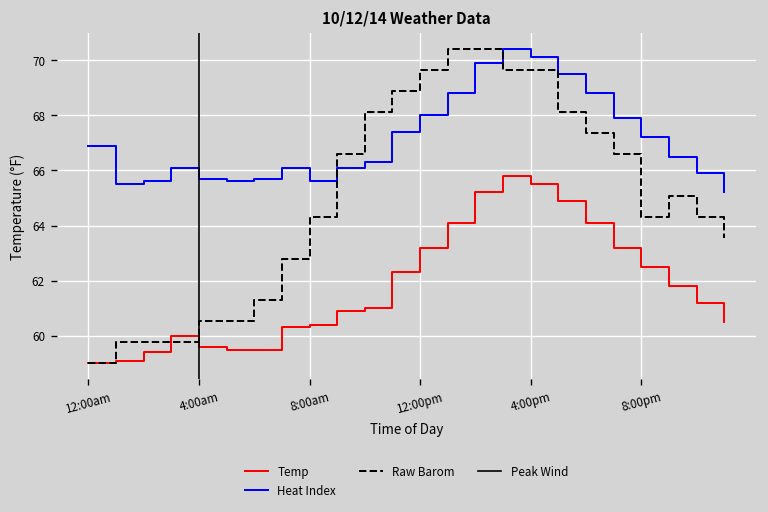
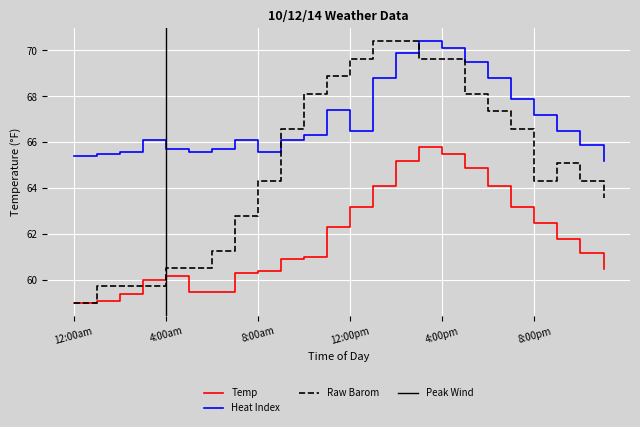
  {
    "Temp": {
-     "4:00am": 59.6,
+     "4:00am": 60.2,
      "8:00am": 60.4,
      "12:00pm": 63.2,
      "4:00pm": 65.5,
      "8:00pm": 62.5
    },
    "Heat Index": {
-     "12:00am": 66.9,
+     "12:00am": 65.4,
      "4:00am": 65.7,
      "8:00am": 65.6,
-     "12:00pm": 68.0,
+     "12:00pm": 66.5,
      "4:00pm": 70.1,
      "8:00pm": 67.2
    },
    "Raw Barom": {
      "4:00am": 60.5,
      "8:00am": 64.3,
      "12:00pm": 69.6,
      "4:00pm": 69.6,
      "8:00pm": 64.3
    }
  }
